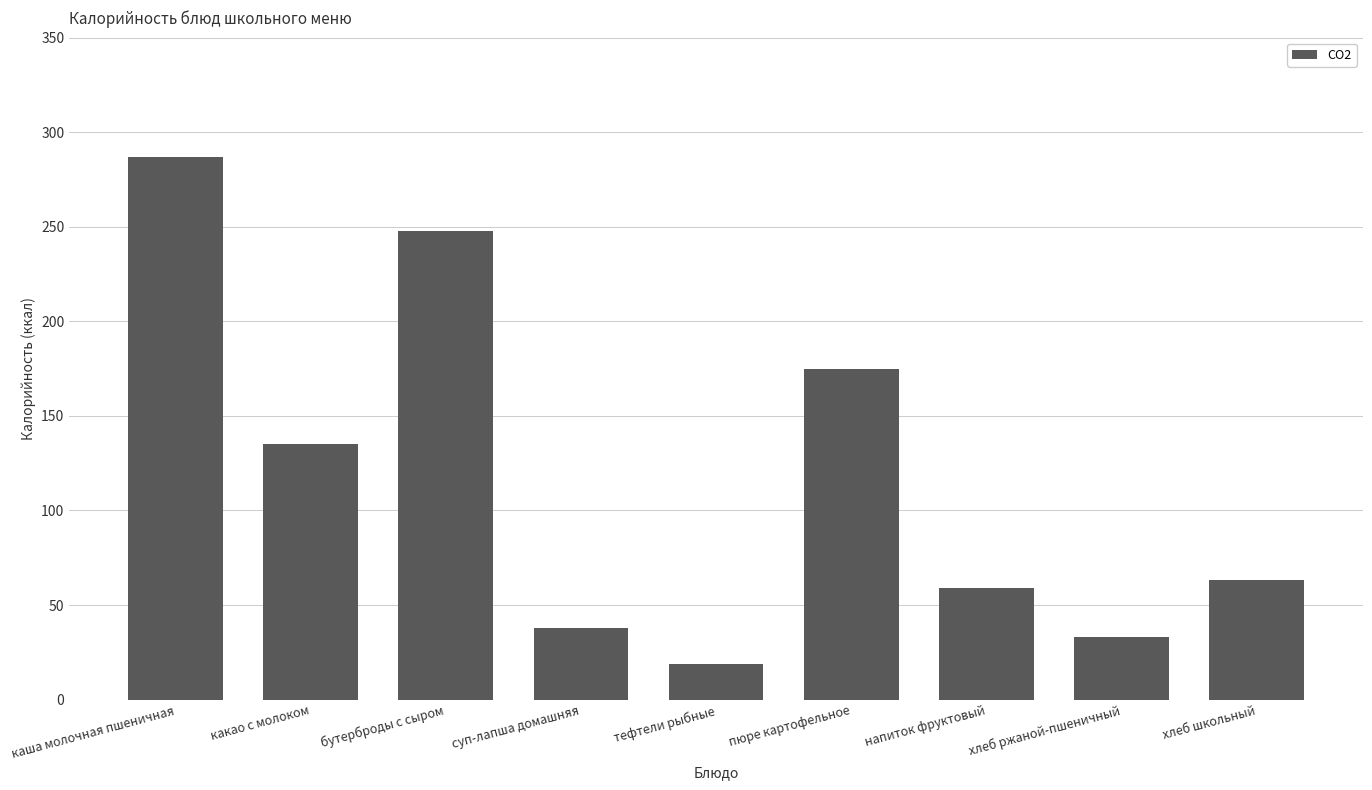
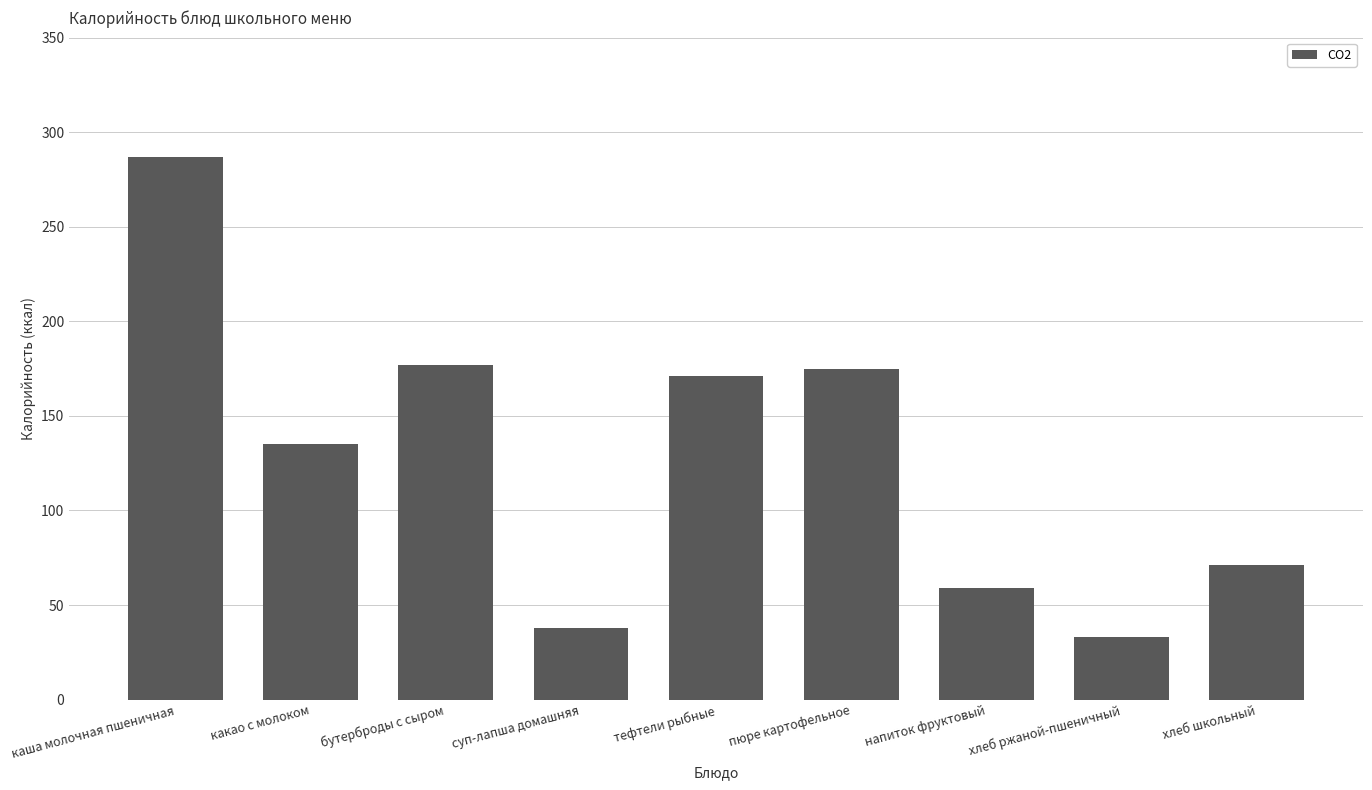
  {
    "каша молочная пшеничная": 287,
    "какао с молоком": 135,
-   "бутерброды с сыром": 248,
+   "бутерброды с сыром": 177,
    "суп-лапша домашняя": 38,
-   "тефтели рыбные": 19,
+   "тефтели рыбные": 171,
    "пюре картофельное": 175,
    "напиток фруктовый": 59,
    "хлеб ржаной-пшеничный": 33,
-   "хлеб школьный": 63
+   "хлеб школьный": 71
  }
